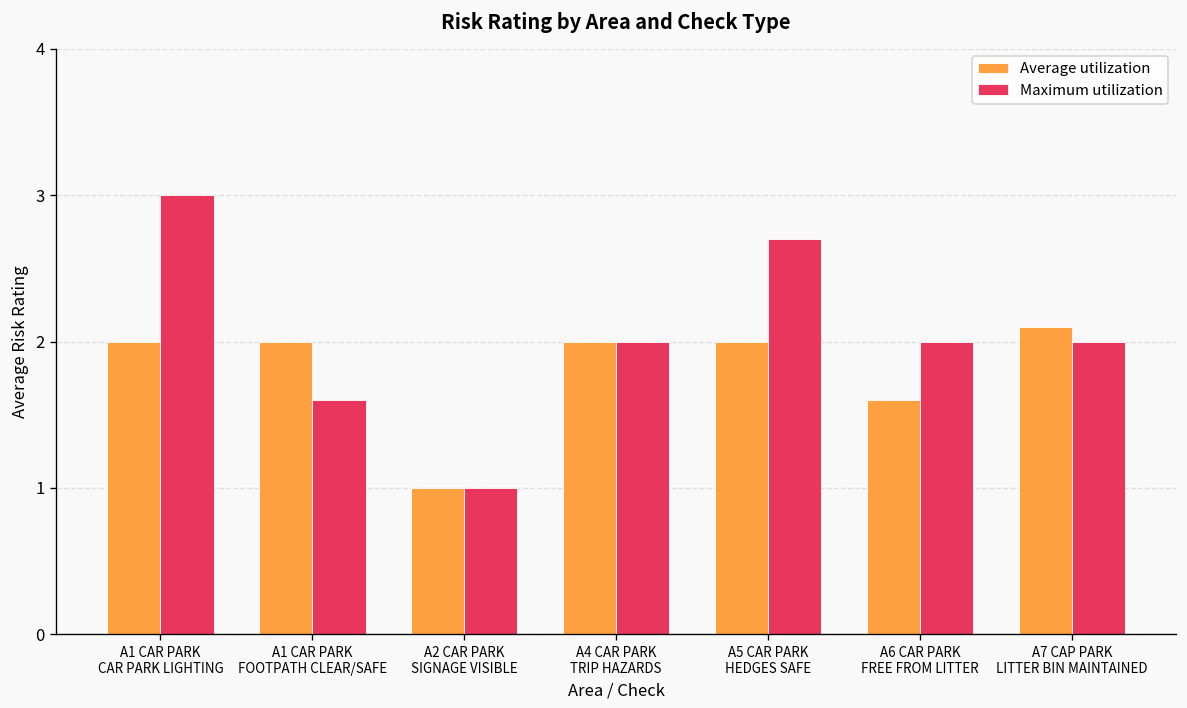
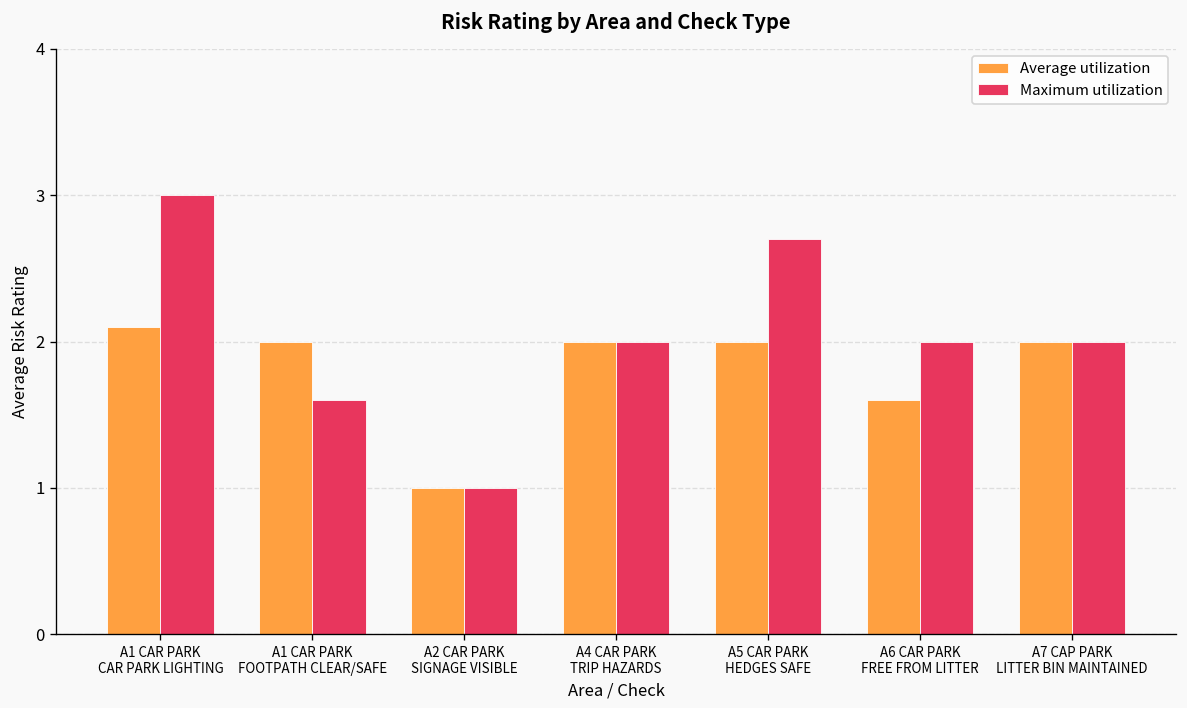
  {
    "Average utilization": {
-     "A1 CAR PARK CAR PARK LIGHTING": 2.0,
+     "A1 CAR PARK CAR PARK LIGHTING": 2.1,
      "A1 CAR PARK FOOTPATH CLEAR/SAFE": 2.0,
      "A2 CAR PARK SIGNAGE VISIBLE": 1.0,
      "A4 CAR PARK TRIP HAZARDS": 2.0,
      "A5 CAR PARK HEDGES SAFE": 2.0,
      "A6 CAR PARK FREE FROM LITTER": 1.6,
-     "A7 CAP PARK LITTER BIN MAINTAINED": 2.1
+     "A7 CAP PARK LITTER BIN MAINTAINED": 2.0
    },
    "Maximum utilization": {
      "A1 CAR PARK CAR PARK LIGHTING": 3.0,
      "A1 CAR PARK FOOTPATH CLEAR/SAFE": 1.6,
      "A2 CAR PARK SIGNAGE VISIBLE": 1.0,
      "A4 CAR PARK TRIP HAZARDS": 2.0,
      "A5 CAR PARK HEDGES SAFE": 2.7,
      "A6 CAR PARK FREE FROM LITTER": 2.0,
      "A7 CAP PARK LITTER BIN MAINTAINED": 2.0
    }
  }
